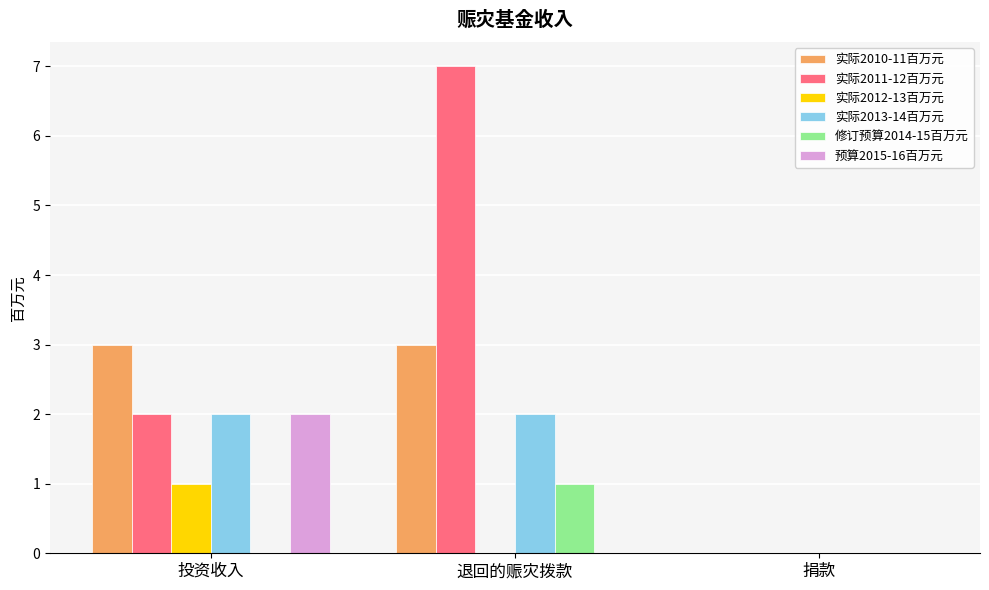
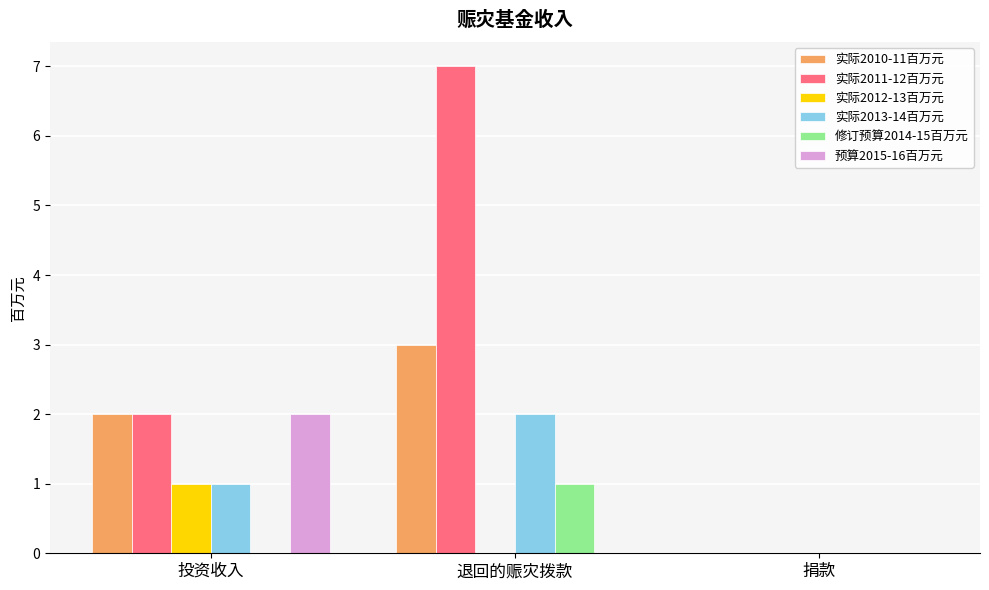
  {
    "实际2010-11百万元": {
-     "投资收入": 3,
+     "投资收入": 2,
      "退回的赈灾拨款": 3,
      "捐款": 0
    },
    "实际2011-12百万元": {
      "投资收入": 2,
      "退回的赈灾拨款": 7,
      "捐款": 0
    },
    "实际2012-13百万元": {
      "投资收入": 1,
      "退回的赈灾拨款": 0,
      "捐款": 0
    },
    "实际2013-14百万元": {
-     "投资收入": 2,
+     "投资收入": 1,
      "退回的赈灾拨款": 2,
      "捐款": 0
    },
    "修订预算2014-15百万元": {
      "投资收入": 0,
      "退回的赈灾拨款": 1,
      "捐款": 0
    },
    "预算2015-16百万元": {
      "投资收入": 2,
      "退回的赈灾拨款": 0,
      "捐款": 0
    }
  }
